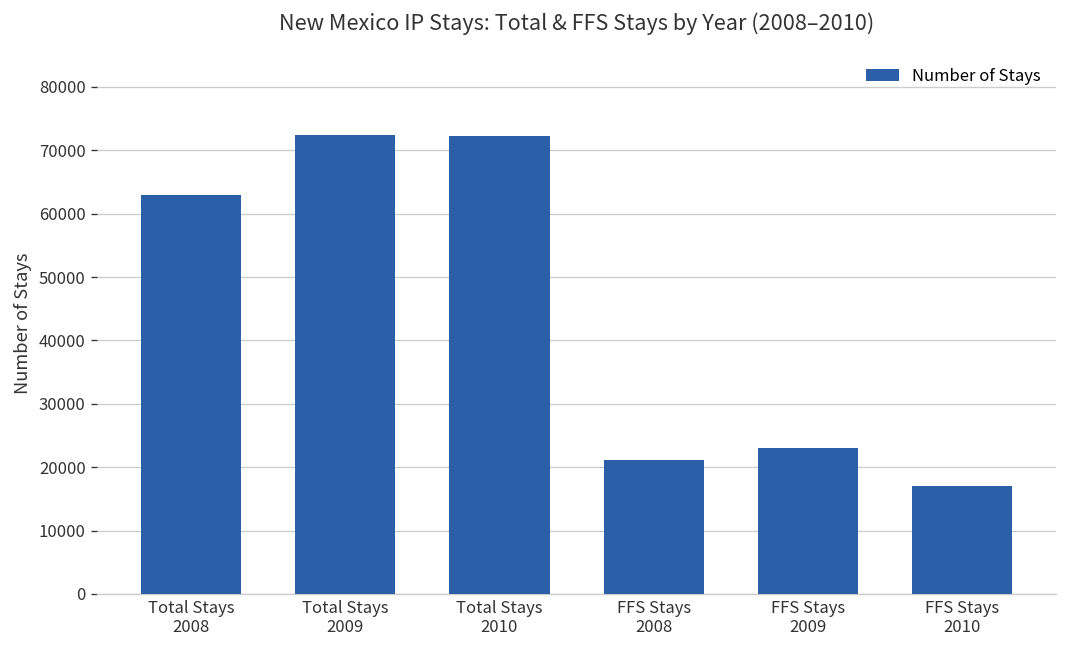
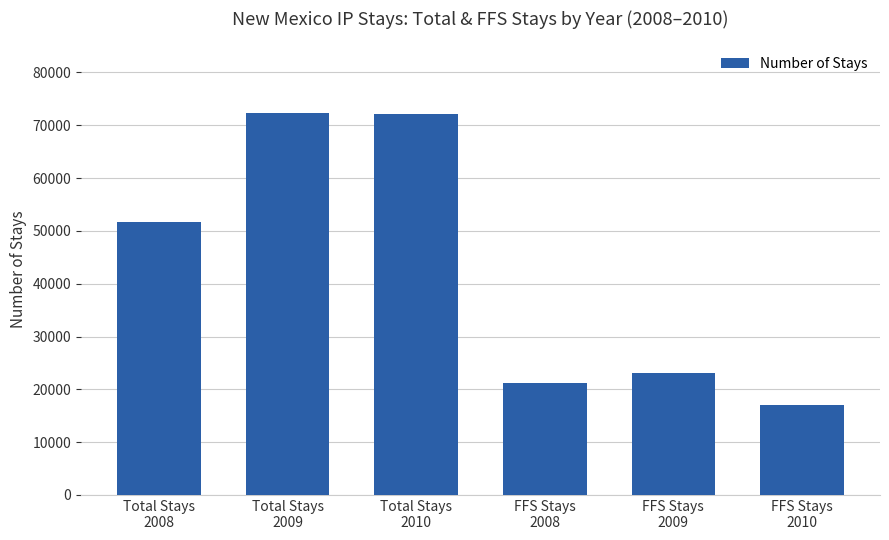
  {
-   "Total Stays 2008": 63000,
+   "Total Stays 2008": 52000,
    "Total Stays 2009": 72000,
    "Total Stays 2010": 72000,
    "FFS Stays 2008": 21000,
    "FFS Stays 2009": 23000,
    "FFS Stays 2010": 17000
  }
